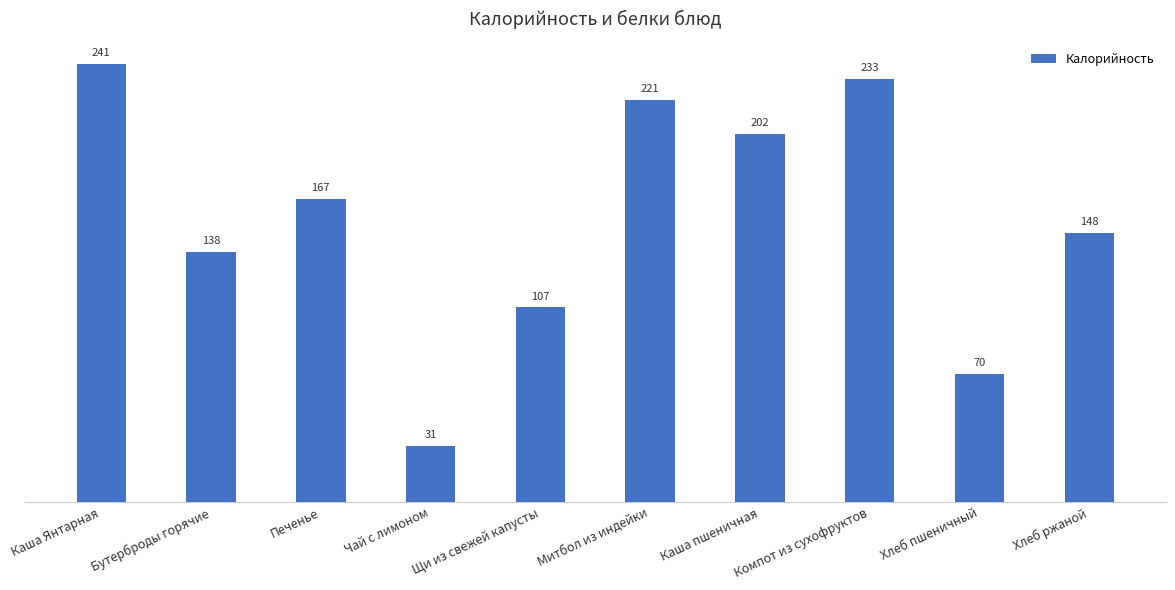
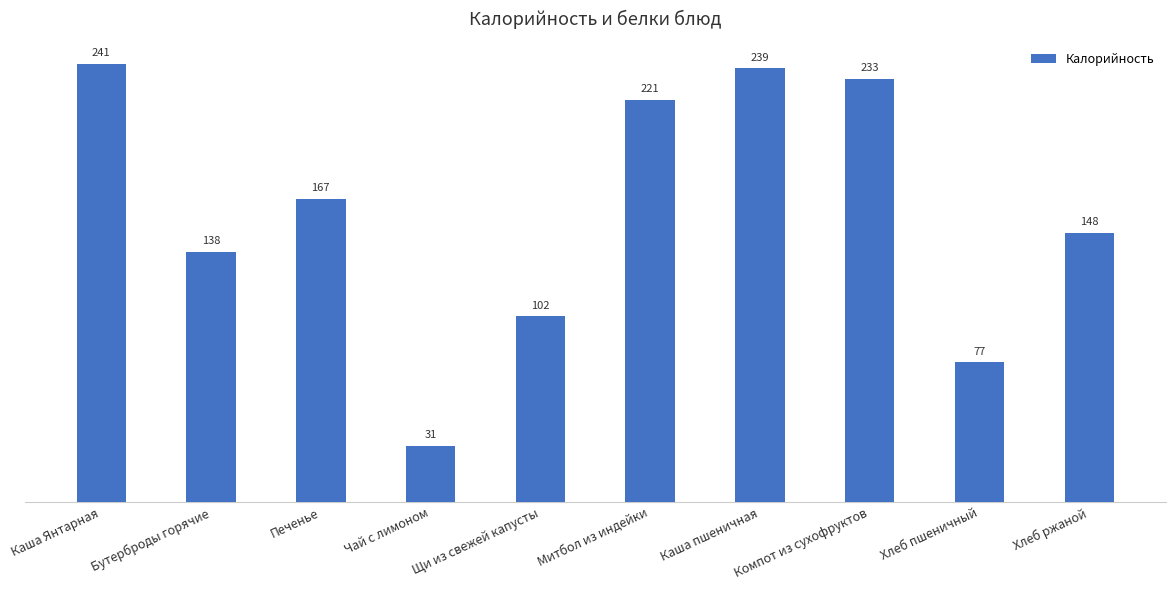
  {
    "Каша Янтарная": 241,
    "Бутерброды горячие": 138,
    "Печенье": 167,
    "Чай с лимоном": 31,
-   "Щи из свежей капусты": 107,
+   "Щи из свежей капусты": 102,
    "Митбол из индейки": 221,
-   "Каша пшеничная": 202,
+   "Каша пшеничная": 239,
    "Компот из сухофруктов": 233,
-   "Хлеб пшеничный": 70,
+   "Хлеб пшеничный": 77,
    "Хлеб ржаной": 148
  }
